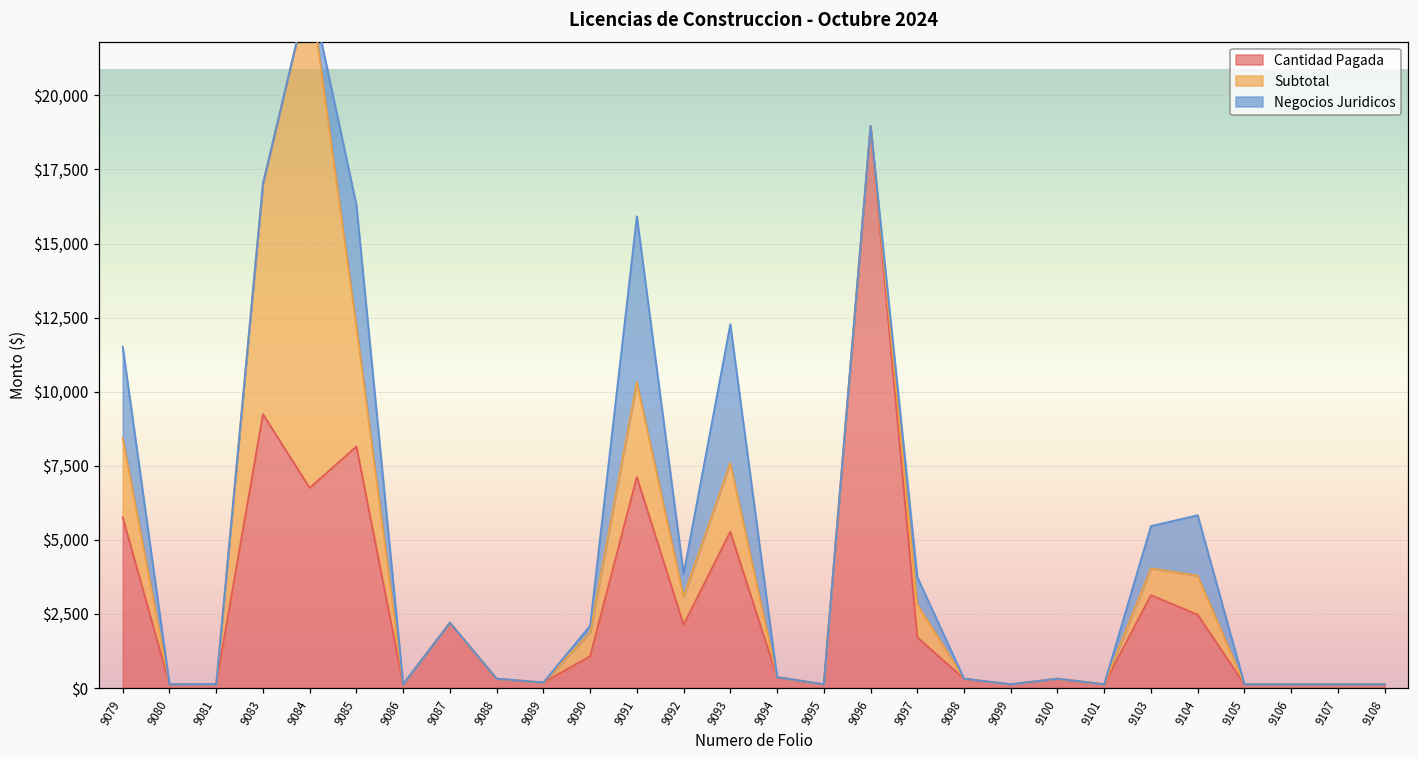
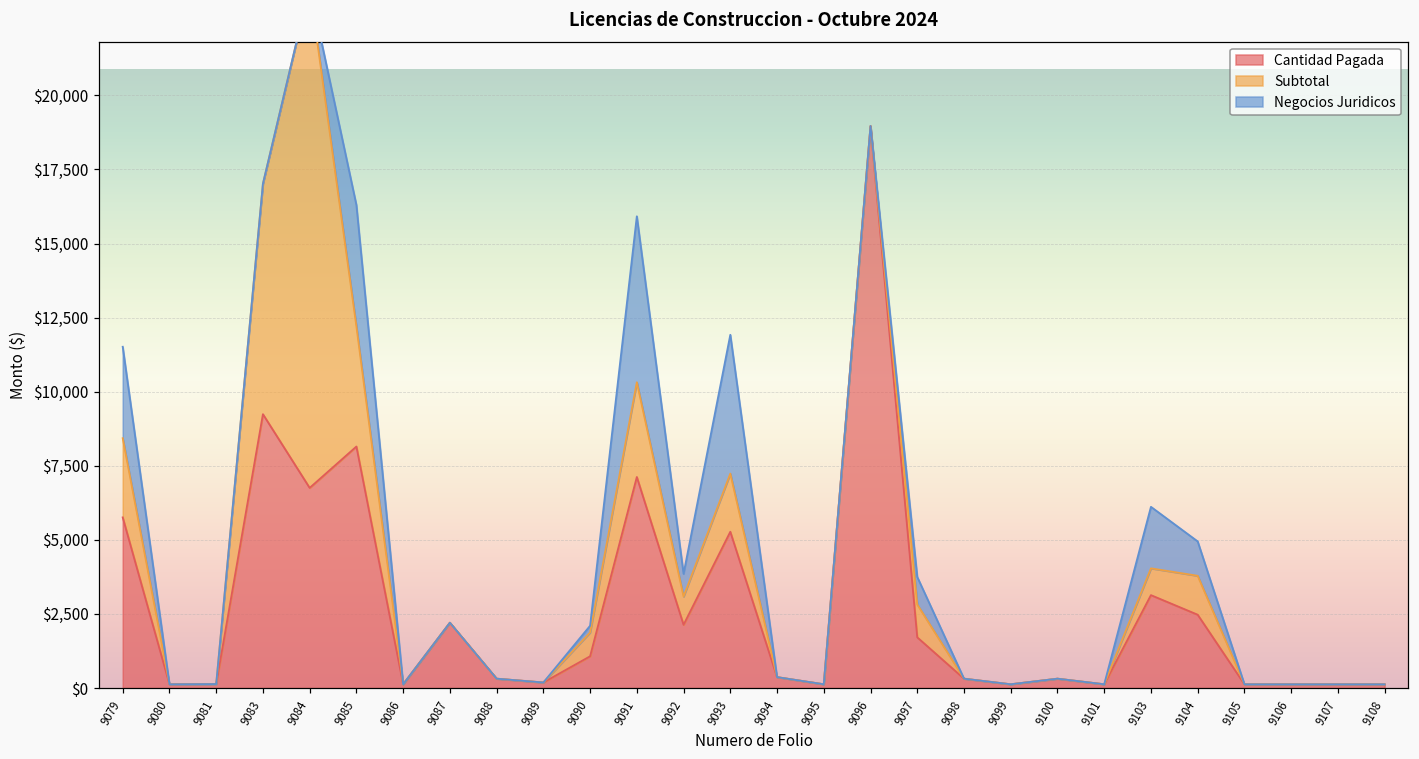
  {
    "Cantidad Pagada": {
      "9079": "$5,800",
      "9083": "$9,200",
      "9084": "$6,800",
      "9085": "$8,100",
      "9090": "$1,100",
      "9091": "$7,100",
      "9092": "$2,100",
      "9093": "$5,300",
      "9097": "$1,700",
      "9103": "$3,100",
      "9104": "$2,500"
    },
    "Subtotal": {
      "9079": "$2,700",
      "9085": "$4,100",
      "9090": "$800",
      "9091": "$3,200",
      "9092": "$1,000",
-     "9093": "$2,300",
+     "9093": "$2,000",
      "9097": "$1,100",
      "9103": "$900",
      "9104": "$1,300"
    },
    "Negocios Juridicos": {
      "9079": "$3,100",
      "9085": "$4,100",
      "9090": "$200",
      "9091": "$5,600",
      "9092": "$800",
      "9093": "$4,700",
      "9097": "$900",
-     "9103": "$1,400",
-     "9104": "$2,000"
+     "9103": "$2,100",
+     "9104": "$1,200"
    }
  }
